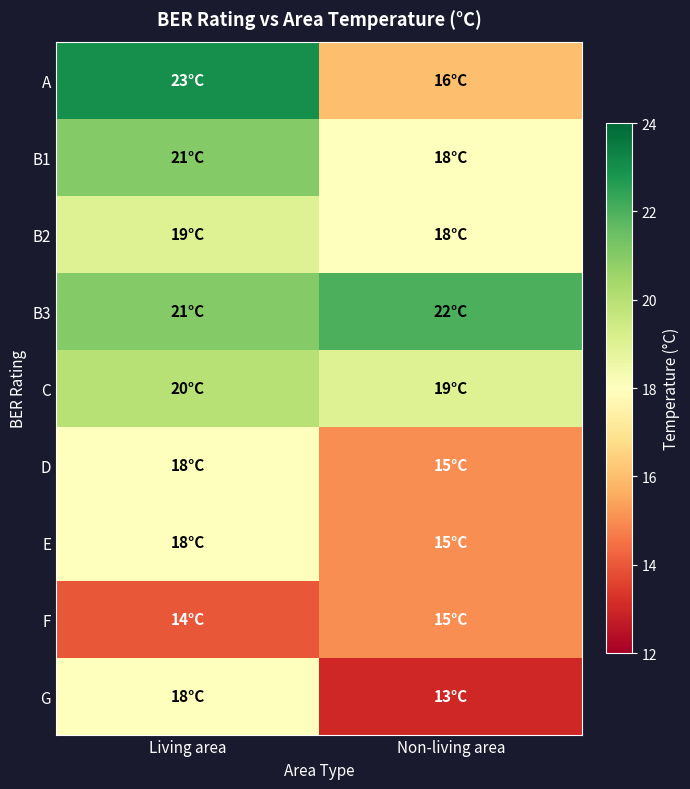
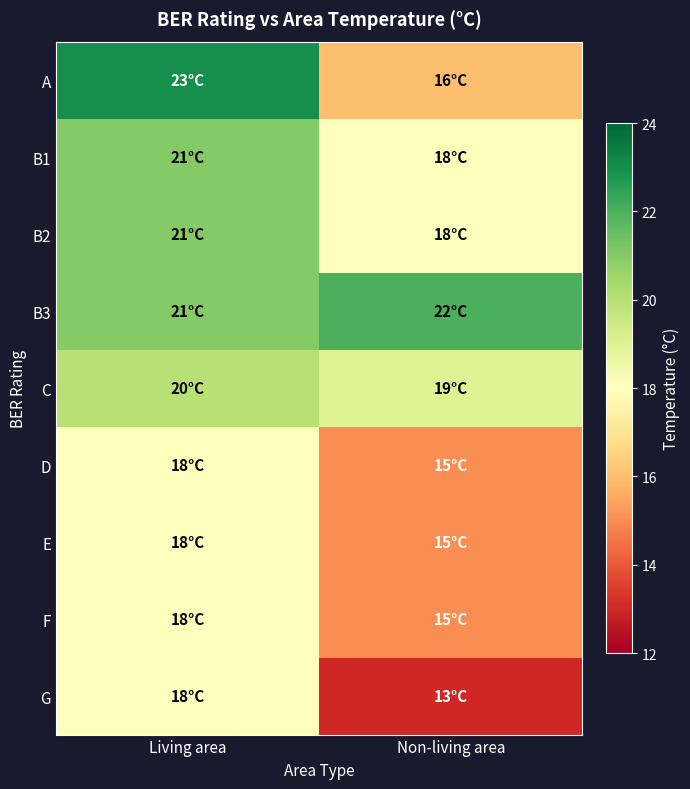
  {
    "A": {
      "Living area": "23°C",
      "Non-living area": "16°C"
    },
    "B1": {
      "Living area": "21°C",
      "Non-living area": "18°C"
    },
    "B2": {
-     "Living area": "19°C",
+     "Living area": "21°C",
      "Non-living area": "18°C"
    },
    "B3": {
      "Living area": "21°C",
      "Non-living area": "22°C"
    },
    "C": {
      "Living area": "20°C",
      "Non-living area": "19°C"
    },
    "D": {
      "Living area": "18°C",
      "Non-living area": "15°C"
    },
    "E": {
      "Living area": "18°C",
      "Non-living area": "15°C"
    },
    "F": {
-     "Living area": "14°C",
+     "Living area": "18°C",
      "Non-living area": "15°C"
    },
    "G": {
      "Living area": "18°C",
      "Non-living area": "13°C"
    }
  }
